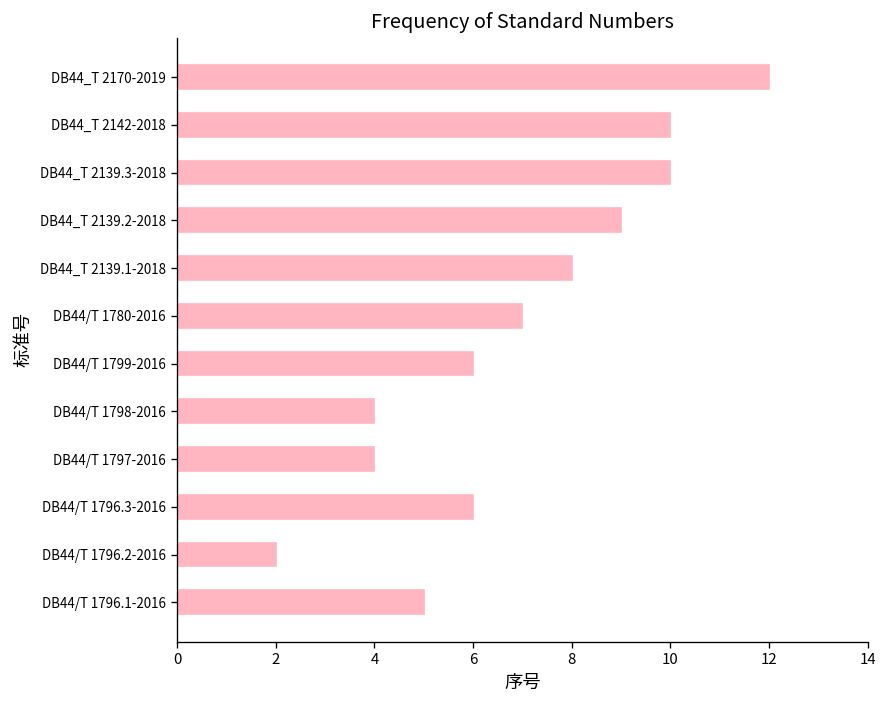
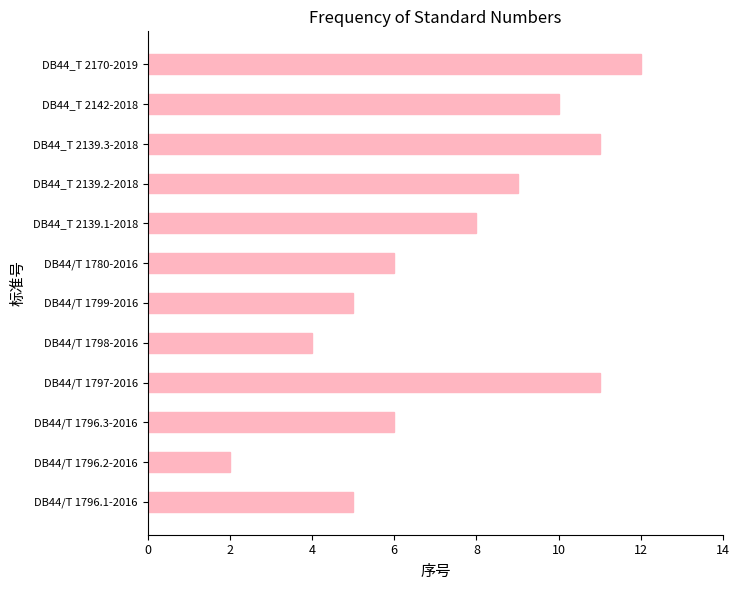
  {
    "DB44_T 2170-2019": 12,
    "DB44_T 2142-2018": 10,
-   "DB44_T 2139.3-2018": 10,
+   "DB44_T 2139.3-2018": 11,
    "DB44_T 2139.2-2018": 9,
    "DB44_T 2139.1-2018": 8,
-   "DB44/T 1780-2016": 7,
-   "DB44/T 1799-2016": 6,
+   "DB44/T 1780-2016": 6,
+   "DB44/T 1799-2016": 5,
    "DB44/T 1798-2016": 4,
-   "DB44/T 1797-2016": 4,
+   "DB44/T 1797-2016": 11,
    "DB44/T 1796.3-2016": 6,
    "DB44/T 1796.2-2016": 2,
    "DB44/T 1796.1-2016": 5
  }
